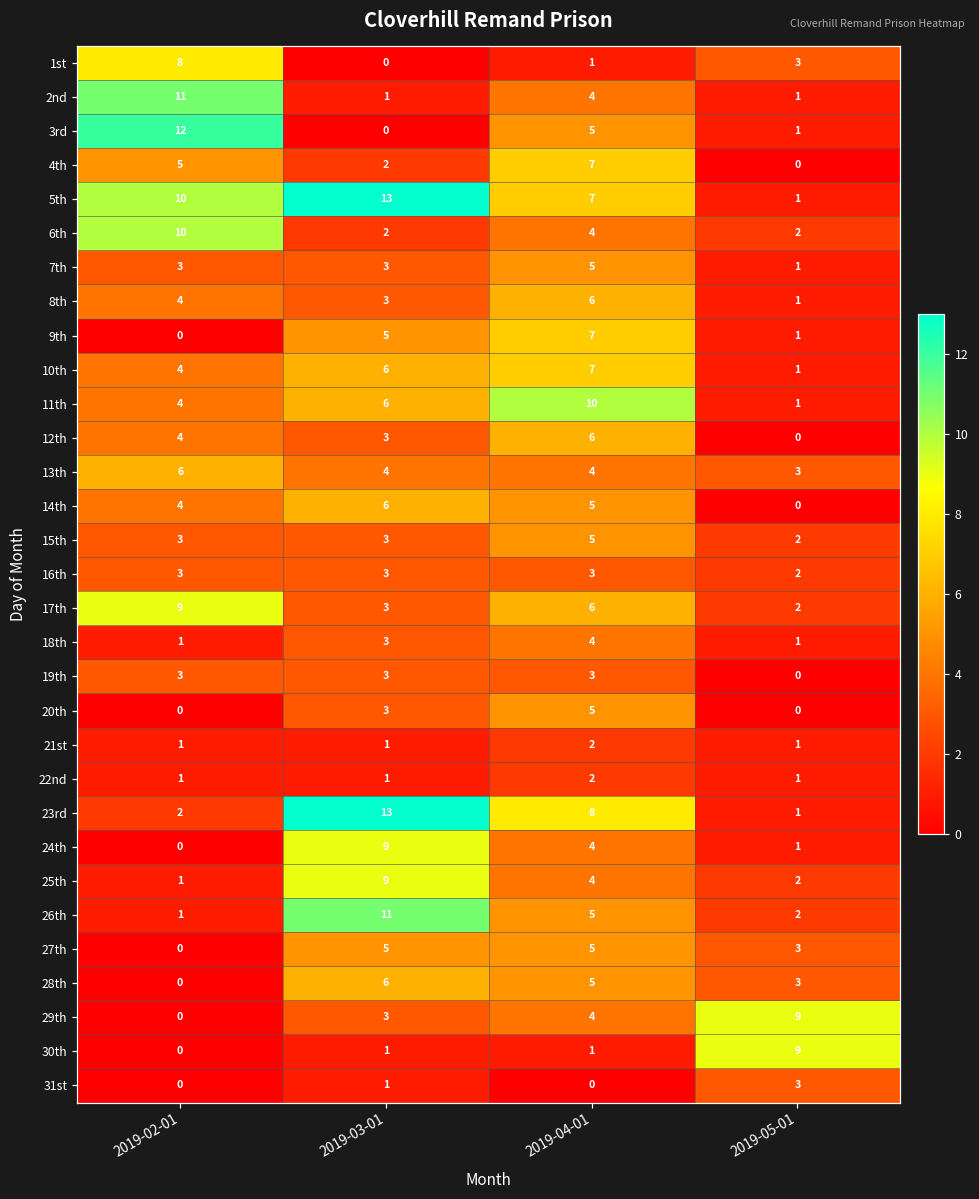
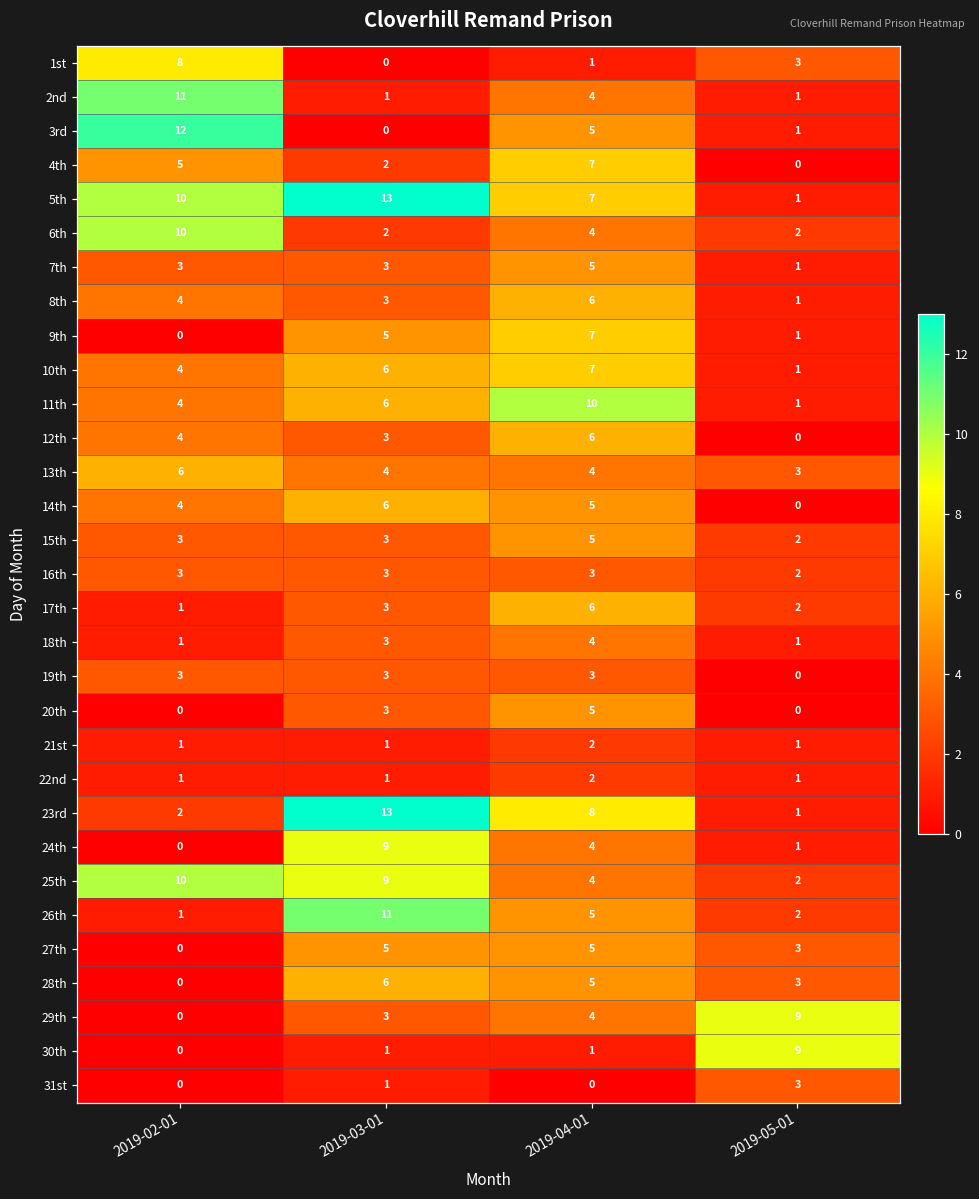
  {
    "1st": {
      "2019-02-01": 8,
      "2019-03-01": 0,
      "2019-04-01": 1,
      "2019-05-01": 3
    },
    "2nd": {
      "2019-02-01": 11,
      "2019-03-01": 1,
      "2019-04-01": 4,
      "2019-05-01": 1
    },
    "3rd": {
      "2019-02-01": 12,
      "2019-03-01": 0,
      "2019-04-01": 5,
      "2019-05-01": 1
    },
    "4th": {
      "2019-02-01": 5,
      "2019-03-01": 2,
      "2019-04-01": 7,
      "2019-05-01": 0
    },
    "5th": {
      "2019-02-01": 10,
      "2019-03-01": 13,
      "2019-04-01": 7,
      "2019-05-01": 1
    },
    "6th": {
      "2019-02-01": 10,
      "2019-03-01": 2,
      "2019-04-01": 4,
      "2019-05-01": 2
    },
    "7th": {
      "2019-02-01": 3,
      "2019-03-01": 3,
      "2019-04-01": 5,
      "2019-05-01": 1
    },
    "8th": {
      "2019-02-01": 4,
      "2019-03-01": 3,
      "2019-04-01": 6,
      "2019-05-01": 1
    },
    "9th": {
      "2019-02-01": 0,
      "2019-03-01": 5,
      "2019-04-01": 7,
      "2019-05-01": 1
    },
    "10th": {
      "2019-02-01": 4,
      "2019-03-01": 6,
      "2019-04-01": 7,
      "2019-05-01": 1
    },
    "11th": {
      "2019-02-01": 4,
      "2019-03-01": 6,
      "2019-04-01": 10,
      "2019-05-01": 1
    },
    "12th": {
      "2019-02-01": 4,
      "2019-03-01": 3,
      "2019-04-01": 6,
      "2019-05-01": 0
    },
    "13th": {
      "2019-02-01": 6,
      "2019-03-01": 4,
      "2019-04-01": 4,
      "2019-05-01": 3
    },
    "14th": {
      "2019-02-01": 4,
      "2019-03-01": 6,
      "2019-04-01": 5,
      "2019-05-01": 0
    },
    "15th": {
      "2019-02-01": 3,
      "2019-03-01": 3,
      "2019-04-01": 5,
      "2019-05-01": 2
    },
    "16th": {
      "2019-02-01": 3,
      "2019-03-01": 3,
      "2019-04-01": 3,
      "2019-05-01": 2
    },
    "17th": {
-     "2019-02-01": 9,
+     "2019-02-01": 1,
      "2019-03-01": 3,
      "2019-04-01": 6,
      "2019-05-01": 2
    },
    "18th": {
      "2019-02-01": 1,
      "2019-03-01": 3,
      "2019-04-01": 4,
      "2019-05-01": 1
    },
    "19th": {
      "2019-02-01": 3,
      "2019-03-01": 3,
      "2019-04-01": 3,
      "2019-05-01": 0
    },
    "20th": {
      "2019-02-01": 0,
      "2019-03-01": 3,
      "2019-04-01": 5,
      "2019-05-01": 0
    },
    "21st": {
      "2019-02-01": 1,
      "2019-03-01": 1,
      "2019-04-01": 2,
      "2019-05-01": 1
    },
    "22nd": {
      "2019-02-01": 1,
      "2019-03-01": 1,
      "2019-04-01": 2,
      "2019-05-01": 1
    },
    "23rd": {
      "2019-02-01": 2,
      "2019-03-01": 13,
      "2019-04-01": 8,
      "2019-05-01": 1
    },
    "24th": {
      "2019-02-01": 0,
      "2019-03-01": 9,
      "2019-04-01": 4,
      "2019-05-01": 1
    },
    "25th": {
-     "2019-02-01": 1,
+     "2019-02-01": 10,
      "2019-03-01": 9,
      "2019-04-01": 4,
      "2019-05-01": 2
    },
    "26th": {
      "2019-02-01": 1,
      "2019-03-01": 11,
      "2019-04-01": 5,
      "2019-05-01": 2
    },
    "27th": {
      "2019-02-01": 0,
      "2019-03-01": 5,
      "2019-04-01": 5,
      "2019-05-01": 3
    },
    "28th": {
      "2019-02-01": 0,
      "2019-03-01": 6,
      "2019-04-01": 5,
      "2019-05-01": 3
    },
    "29th": {
      "2019-02-01": 0,
      "2019-03-01": 3,
      "2019-04-01": 4,
      "2019-05-01": 9
    },
    "30th": {
      "2019-02-01": 0,
      "2019-03-01": 1,
      "2019-04-01": 1,
      "2019-05-01": 9
    },
    "31st": {
      "2019-02-01": 0,
      "2019-03-01": 1,
      "2019-04-01": 0,
      "2019-05-01": 3
    }
  }
